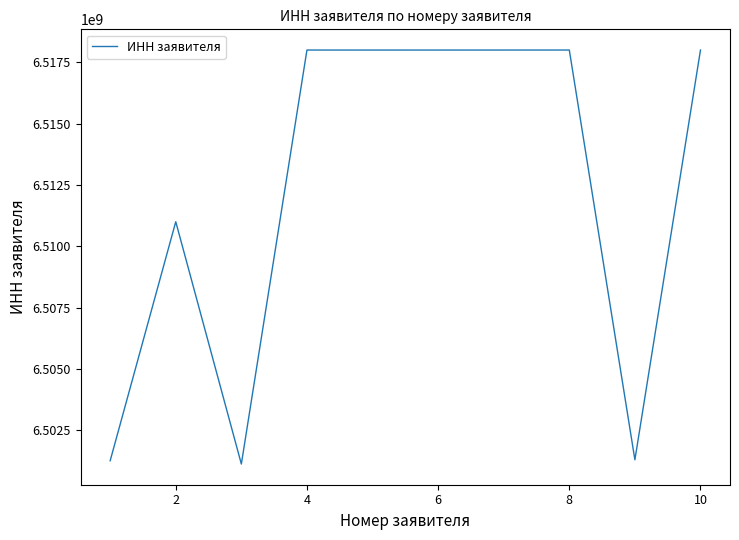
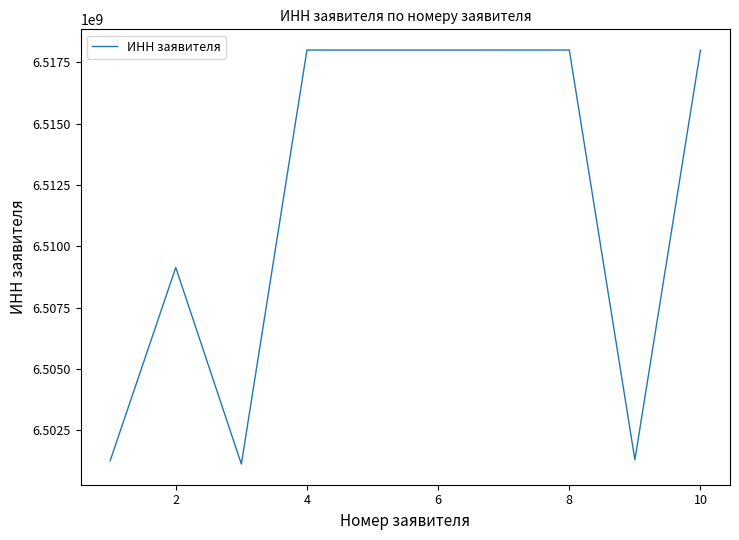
  {
-   "2": 6511000000,
+   "2": 6509100000,
    "4": 6518000000,
    "6": 6518000000,
    "8": 6518000000,
    "10": 6518000000
  }
